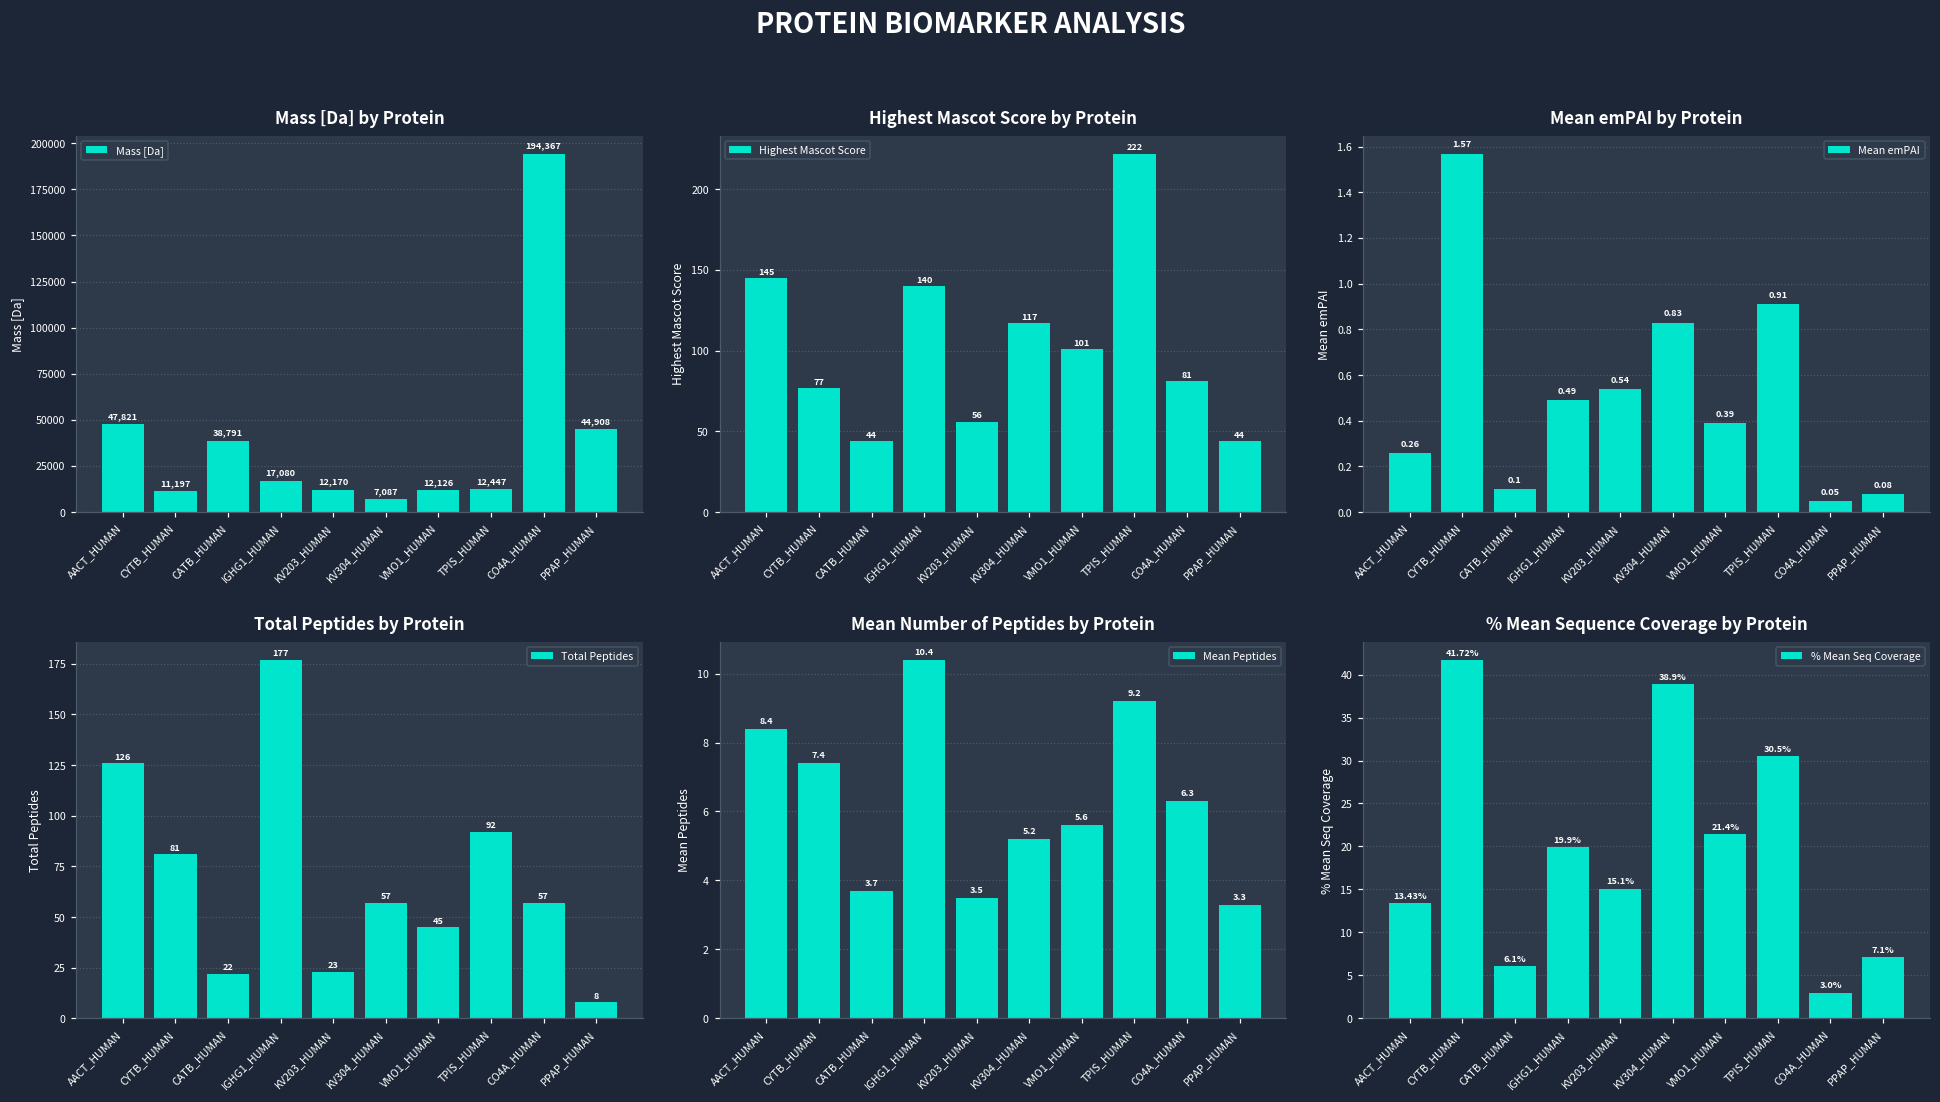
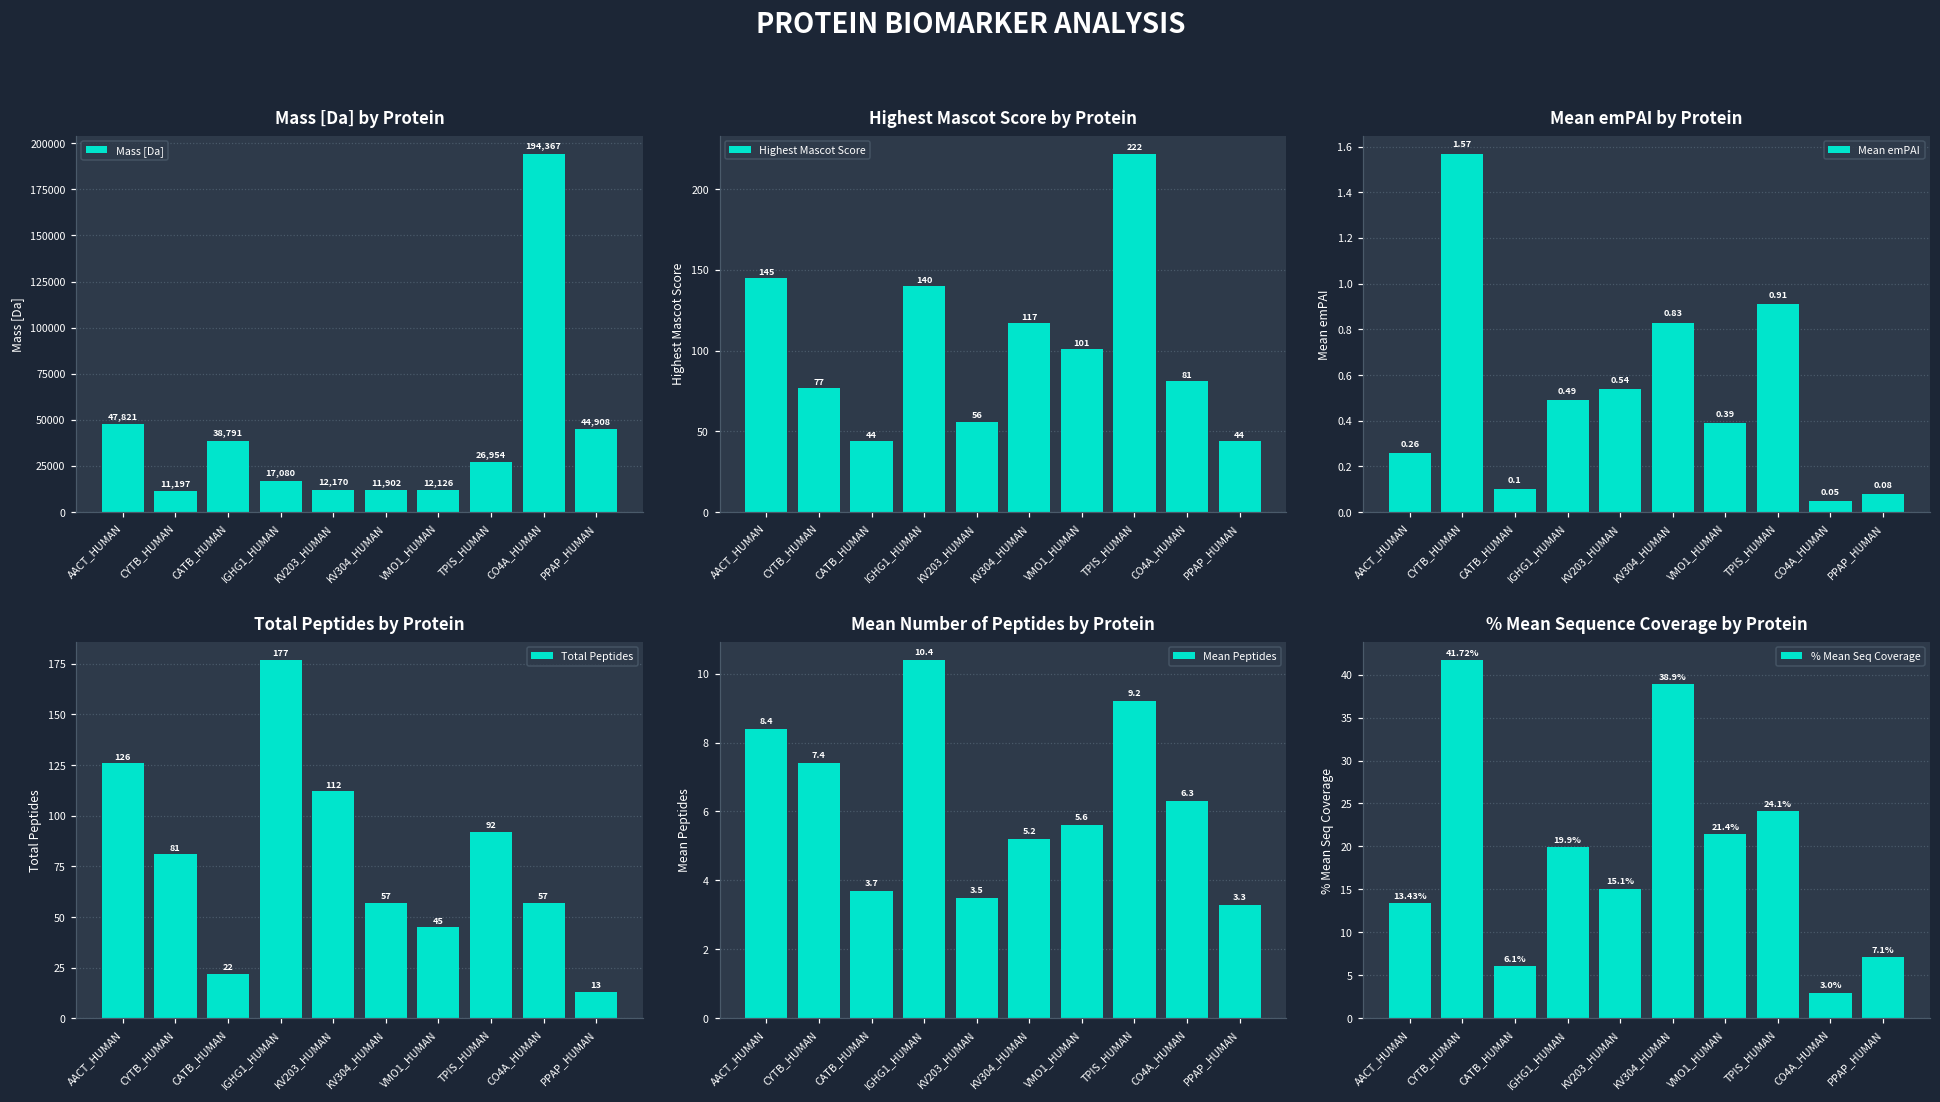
  {
    "Mass [Da] by Protein": {
      "AACT_HUMAN": "47,821",
      "CYTB_HUMAN": "11,197",
      "CATB_HUMAN": "38,791",
      "IGHG1_HUMAN": "17,080",
      "KV203_HUMAN": "12,170",
-     "KV304_HUMAN": "7,087",
+     "KV304_HUMAN": "11,902",
      "VMO1_HUMAN": "12,126",
-     "TPIS_HUMAN": "12,447",
+     "TPIS_HUMAN": "26,954",
      "CO4A_HUMAN": "194,367",
      "PPAP_HUMAN": "44,908"
    },
    "Highest Mascot Score by Protein": {
      "AACT_HUMAN": "145",
      "CYTB_HUMAN": "77",
      "CATB_HUMAN": "44",
      "IGHG1_HUMAN": "140",
      "KV203_HUMAN": "56",
      "KV304_HUMAN": "117",
      "VMO1_HUMAN": "101",
      "TPIS_HUMAN": "222",
      "CO4A_HUMAN": "81",
      "PPAP_HUMAN": "44"
    },
    "Mean emPAI by Protein": {
      "AACT_HUMAN": "0.26",
      "CYTB_HUMAN": "1.57",
      "CATB_HUMAN": "0.1",
      "IGHG1_HUMAN": "0.49",
      "KV203_HUMAN": "0.54",
      "KV304_HUMAN": "0.83",
      "VMO1_HUMAN": "0.39",
      "TPIS_HUMAN": "0.91",
      "CO4A_HUMAN": "0.05",
      "PPAP_HUMAN": "0.08"
    },
    "Total Peptides by Protein": {
      "AACT_HUMAN": "126",
      "CYTB_HUMAN": "81",
      "CATB_HUMAN": "22",
      "IGHG1_HUMAN": "177",
-     "KV203_HUMAN": "23",
+     "KV203_HUMAN": "112",
      "KV304_HUMAN": "57",
      "VMO1_HUMAN": "45",
      "TPIS_HUMAN": "92",
      "CO4A_HUMAN": "57",
-     "PPAP_HUMAN": "8"
+     "PPAP_HUMAN": "13"
    },
    "Mean Number of Peptides by Protein": {
      "AACT_HUMAN": "8.4",
      "CYTB_HUMAN": "7.4",
      "CATB_HUMAN": "3.7",
      "IGHG1_HUMAN": "10.4",
      "KV203_HUMAN": "3.5",
      "KV304_HUMAN": "5.2",
      "VMO1_HUMAN": "5.6",
      "TPIS_HUMAN": "9.2",
      "CO4A_HUMAN": "6.3",
      "PPAP_HUMAN": "3.3"
    },
    "% Mean Sequence Coverage by Protein": {
      "AACT_HUMAN": "13.43%",
      "CYTB_HUMAN": "41.72%",
      "CATB_HUMAN": "6.1%",
      "IGHG1_HUMAN": "19.9%",
      "KV203_HUMAN": "15.1%",
      "KV304_HUMAN": "38.9%",
      "VMO1_HUMAN": "21.4%",
-     "TPIS_HUMAN": "30.5%",
+     "TPIS_HUMAN": "24.1%",
      "CO4A_HUMAN": "3.0%",
      "PPAP_HUMAN": "7.1%"
    }
  }
